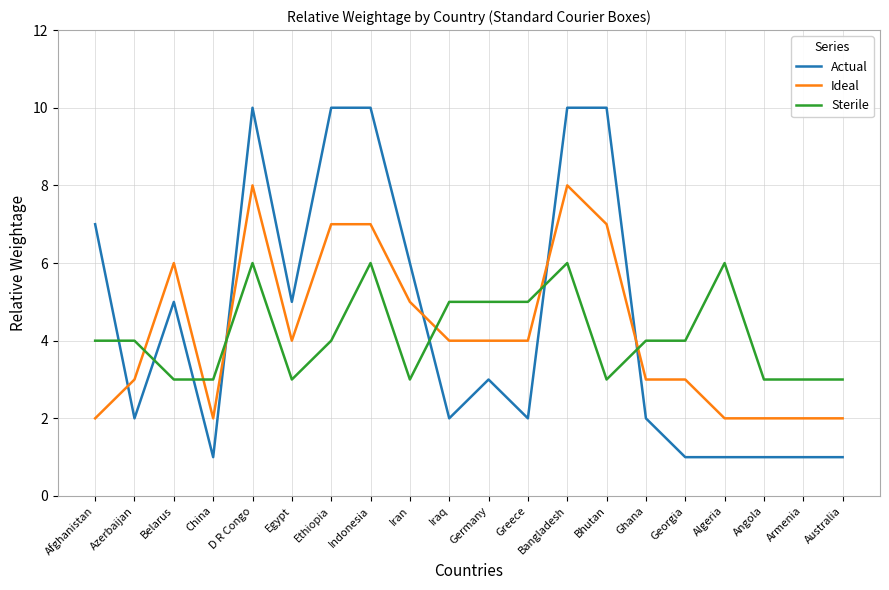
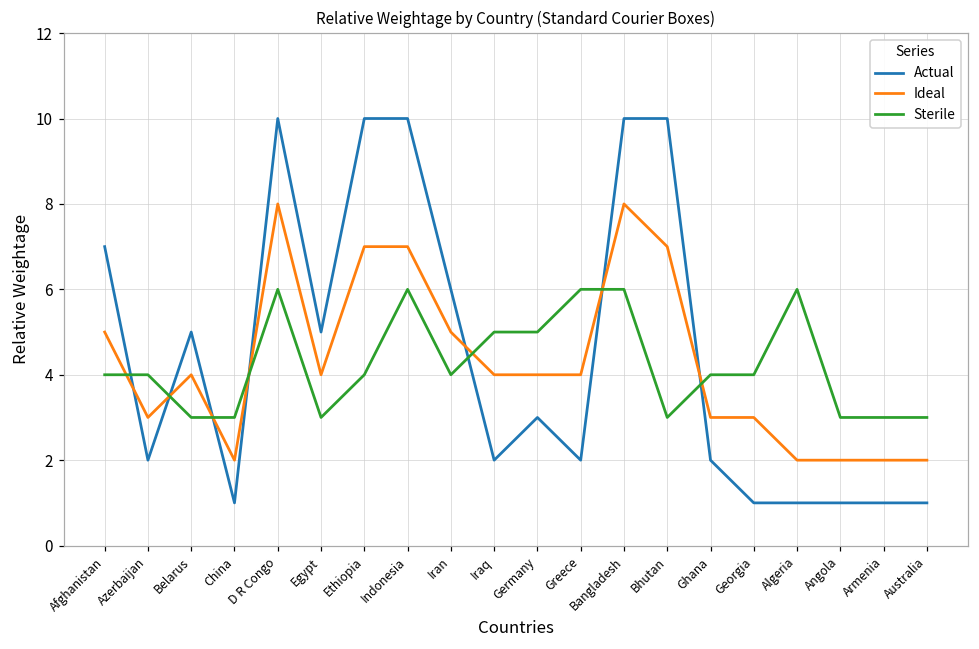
  {
    "Actual": {
      "Afghanistan": 7,
      "Azerbaijan": 2,
      "Belarus": 5,
      "China": 1,
      "D R Congo": 10,
      "Egypt": 5,
      "Ethiopia": 10,
      "Indonesia": 10,
      "Iran": 6,
      "Iraq": 2,
      "Germany": 3,
      "Greece": 2,
      "Bangladesh": 10,
      "Bhutan": 10,
      "Ghana": 2,
      "Georgia": 1,
      "Algeria": 1,
      "Angola": 1,
      "Armenia": 1,
      "Australia": 1
    },
    "Ideal": {
-     "Afghanistan": 2,
+     "Afghanistan": 5,
      "Azerbaijan": 3,
-     "Belarus": 6,
+     "Belarus": 4,
      "China": 2,
      "D R Congo": 8,
      "Egypt": 4,
      "Ethiopia": 7,
      "Indonesia": 7,
      "Iran": 5,
      "Iraq": 4,
      "Germany": 4,
      "Greece": 4,
      "Bangladesh": 8,
      "Bhutan": 7,
      "Ghana": 3,
      "Georgia": 3,
      "Algeria": 2,
      "Angola": 2,
      "Armenia": 2,
      "Australia": 2
    },
    "Sterile": {
      "Afghanistan": 4,
      "Azerbaijan": 4,
      "Belarus": 3,
      "China": 3,
      "D R Congo": 6,
      "Egypt": 3,
      "Ethiopia": 4,
      "Indonesia": 6,
-     "Iran": 3,
+     "Iran": 4,
      "Iraq": 5,
      "Germany": 5,
-     "Greece": 5,
+     "Greece": 6,
      "Bangladesh": 6,
      "Bhutan": 3,
      "Ghana": 4,
      "Georgia": 4,
      "Algeria": 6,
      "Angola": 3,
      "Armenia": 3,
      "Australia": 3
    }
  }
